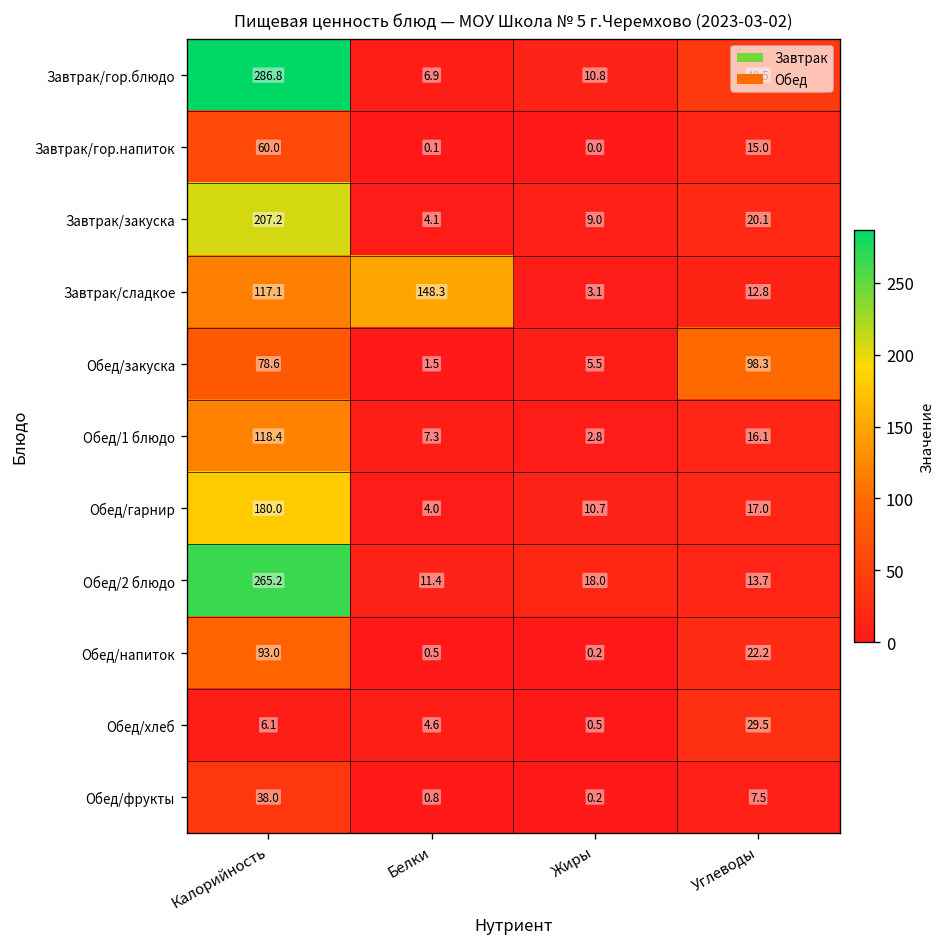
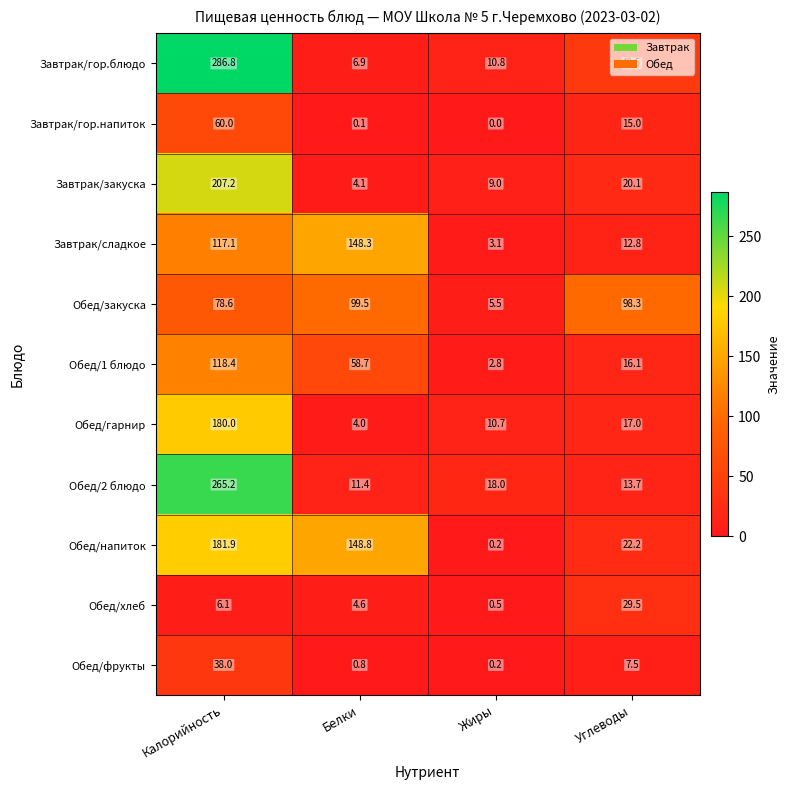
  {
    "Обед/закуска": {
-     "Белки": 1.5
+     "Белки": 99.5
    },
    "Обед/1 блюдо": {
-     "Белки": 7.3
+     "Белки": 58.7
    },
    "Обед/напиток": {
-     "Калорийность": 93.0,
-     "Белки": 0.5
+     "Калорийность": 181.9,
+     "Белки": 148.8
    }
  }
